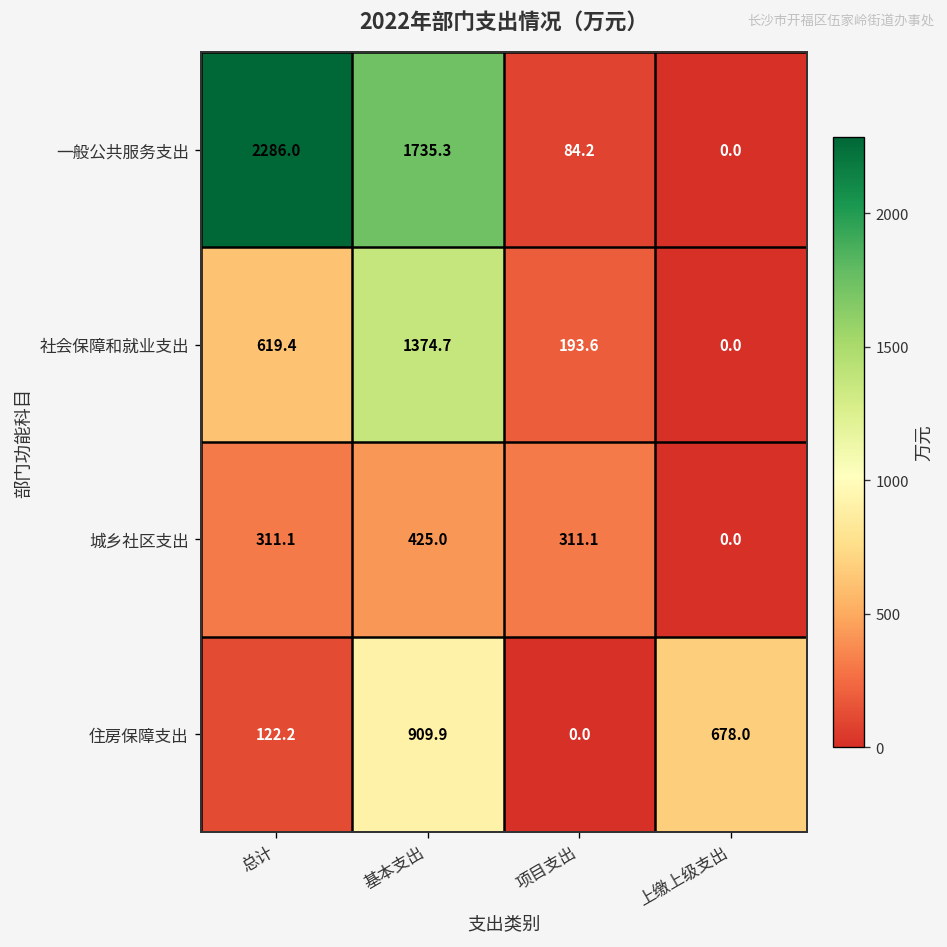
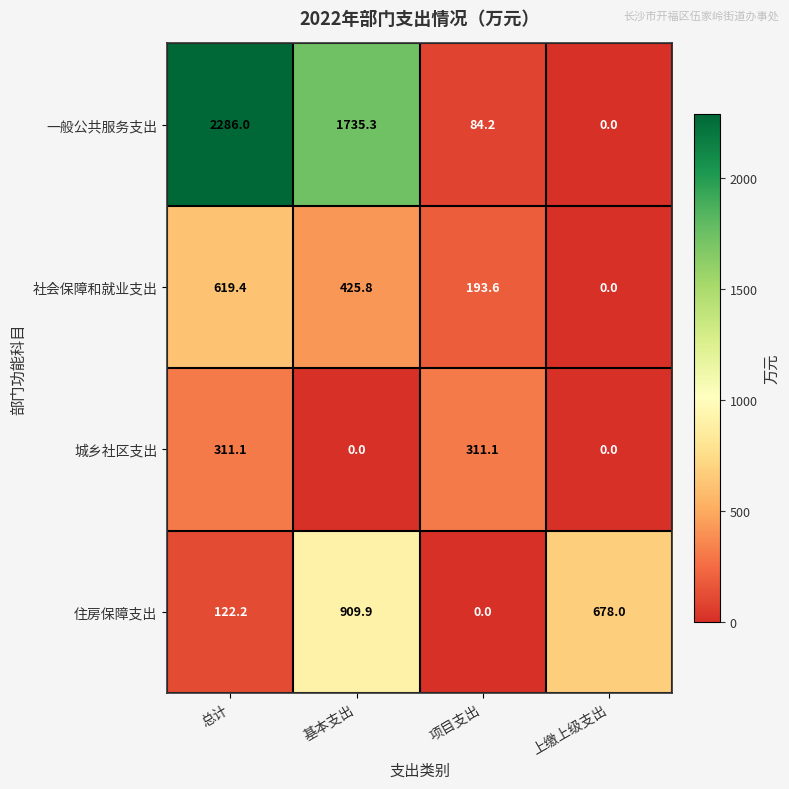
  {
    "一般公共服务支出": {
      "总计": 2286.0,
      "基本支出": 1735.3,
      "项目支出": 84.2,
      "上缴上级支出": 0.0
    },
    "社会保障和就业支出": {
      "总计": 619.4,
-     "基本支出": 1374.7,
+     "基本支出": 425.8,
      "项目支出": 193.6,
      "上缴上级支出": 0.0
    },
    "城乡社区支出": {
      "总计": 311.1,
-     "基本支出": 425.0,
+     "基本支出": 0.0,
      "项目支出": 311.1,
      "上缴上级支出": 0.0
    },
    "住房保障支出": {
      "总计": 122.2,
      "基本支出": 909.9,
      "项目支出": 0.0,
      "上缴上级支出": 678.0
    }
  }
